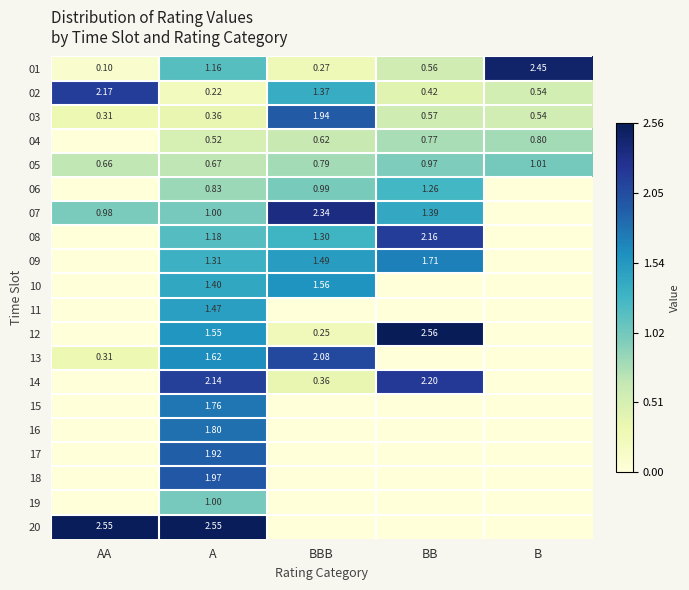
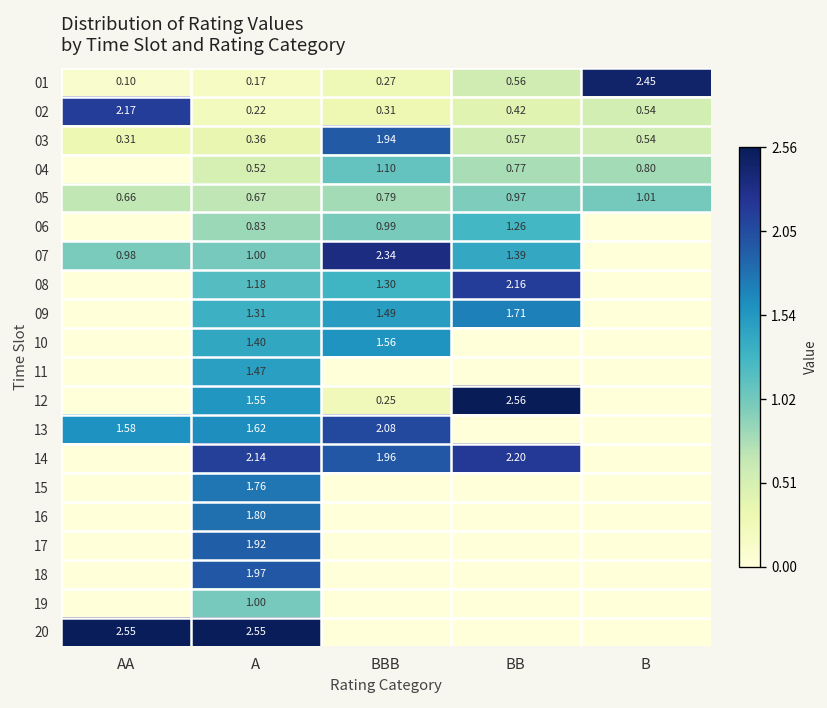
  {
    "01": {
      "AA": 0.10,
-     "A": 1.16,
+     "A": 0.17,
      "BBB": 0.27,
      "BB": 0.56,
      "B": 2.45
    },
    "02": {
      "AA": 2.17,
      "A": 0.22,
-     "BBB": 1.37,
+     "BBB": 0.31,
      "BB": 0.42,
      "B": 0.54
    },
    "03": {
      "AA": 0.31,
      "A": 0.36,
      "BBB": 1.94,
      "BB": 0.57,
      "B": 0.54
    },
    "04": {
      "A": 0.52,
-     "BBB": 0.62,
+     "BBB": 1.10,
      "BB": 0.77,
      "B": 0.80
    },
    "05": {
      "AA": 0.66,
      "A": 0.67,
      "BBB": 0.79,
      "BB": 0.97,
      "B": 1.01
    },
    "06": {
      "A": 0.83,
      "BBB": 0.99,
      "BB": 1.26
    },
    "07": {
      "AA": 0.98,
      "A": 1.00,
      "BBB": 2.34,
      "BB": 1.39
    },
    "08": {
      "A": 1.18,
      "BBB": 1.30,
      "BB": 2.16
    },
    "09": {
      "A": 1.31,
      "BBB": 1.49,
      "BB": 1.71
    },
    "10": {
      "A": 1.40,
      "BBB": 1.56
    },
    "11": {
      "A": 1.47
    },
    "12": {
      "A": 1.55,
      "BBB": 0.25,
      "BB": 2.56
    },
    "13": {
-     "AA": 0.31,
+     "AA": 1.58,
      "A": 1.62,
      "BBB": 2.08
    },
    "14": {
      "A": 2.14,
-     "BBB": 0.36,
+     "BBB": 1.96,
      "BB": 2.20
    },
    "15": {
      "A": 1.76
    },
    "16": {
      "A": 1.80
    },
    "17": {
      "A": 1.92
    },
    "18": {
      "A": 1.97
    },
    "19": {
      "A": 1.00
    },
    "20": {
      "AA": 2.55,
      "A": 2.55
    }
  }
